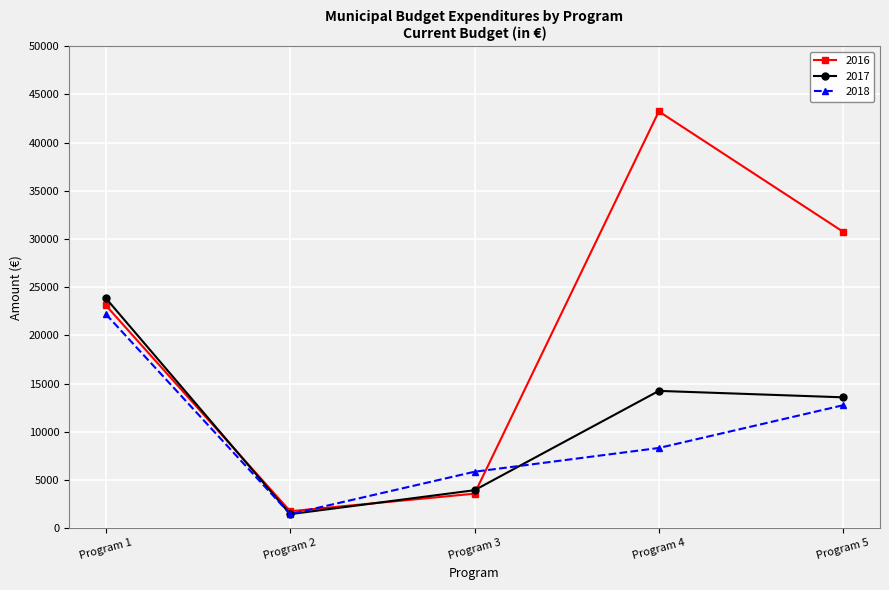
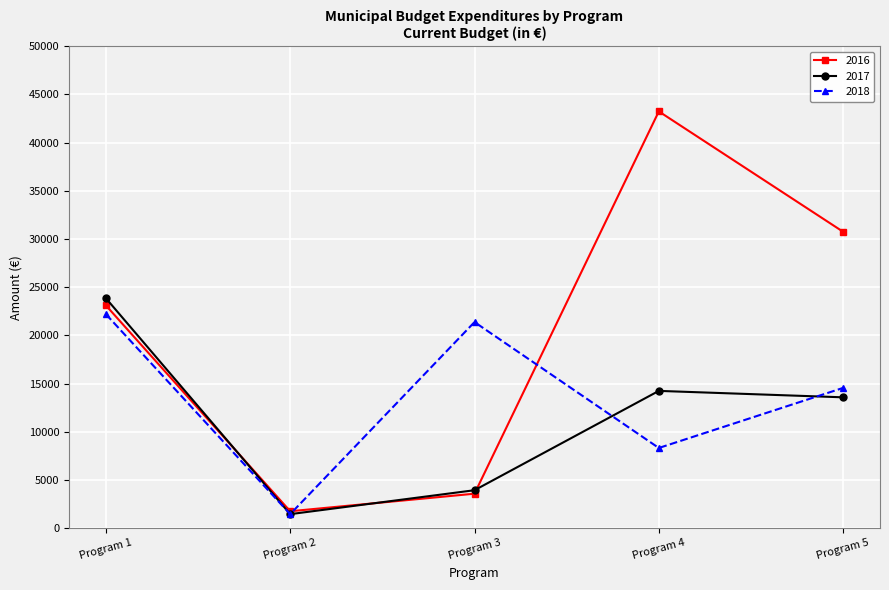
  {
    "2016": {
      "Program 1": 23000,
      "Program 2": 2000,
      "Program 3": 4000,
      "Program 4": 43000,
      "Program 5": 31000
    },
    "2017": {
      "Program 1": 24000,
      "Program 3": 4000,
      "Program 4": 14000,
      "Program 5": 14000
    },
    "2018": {
      "Program 1": 22000,
-     "Program 3": 6000,
+     "Program 3": 21000,
      "Program 4": 8000,
-     "Program 5": 13000
+     "Program 5": 15000
    }
  }
